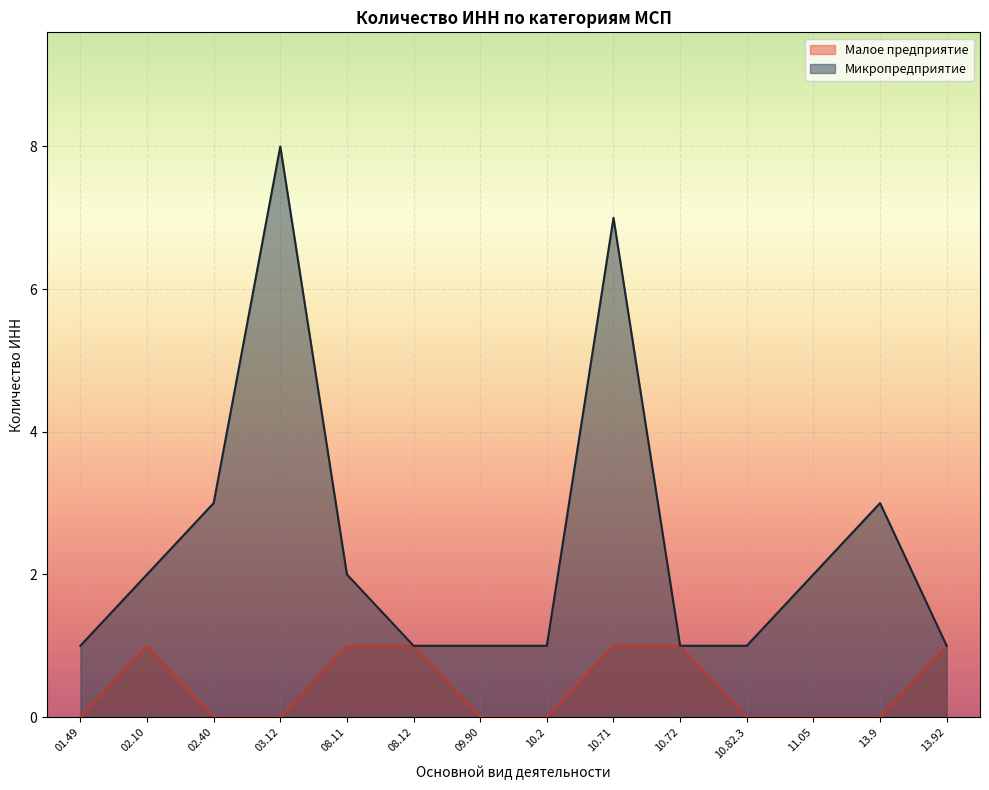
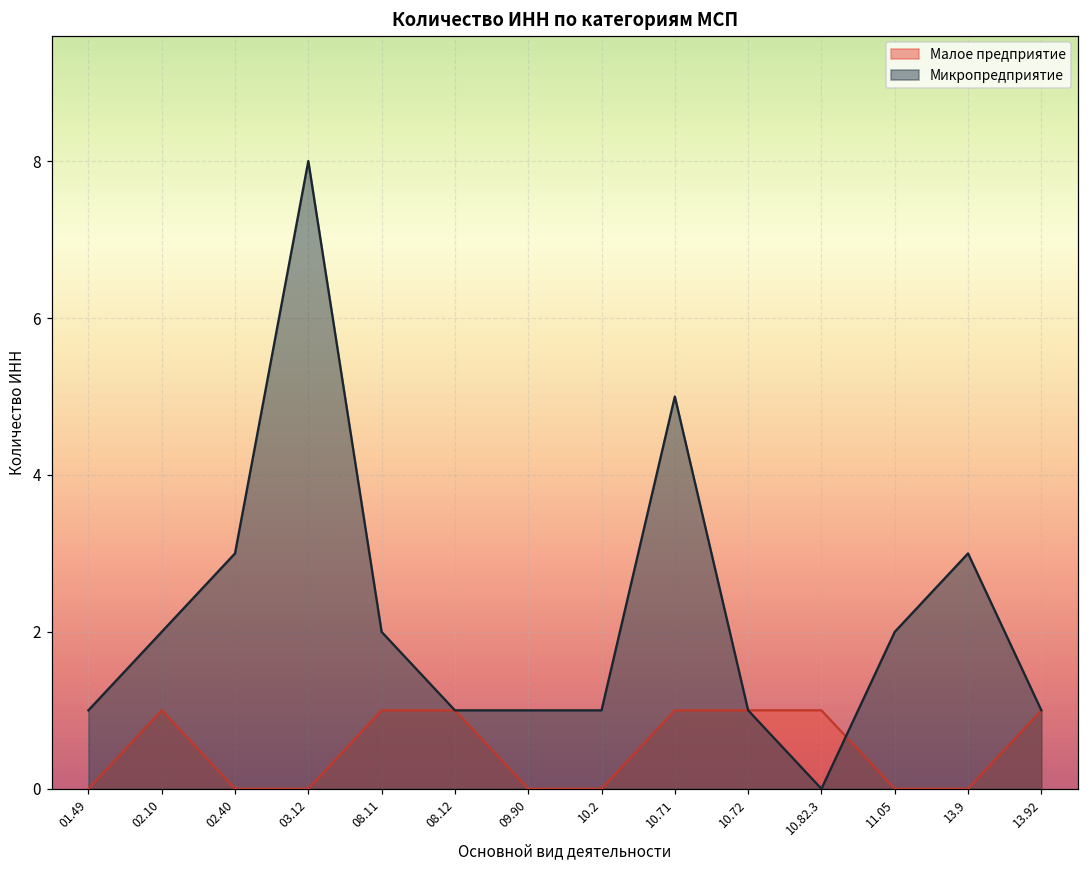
  {
    "Малое предприятие": {
      "01.49": 0,
      "02.10": 1,
      "02.40": 0,
      "03.12": 0,
      "08.11": 1,
      "09.90": 0,
      "10.2": 0,
      "10.71": 1,
-     "10.82.3": 0,
+     "10.82.3": 1,
      "11.05": 0,
      "13.9": 0
    },
    "Микропредприятие": {
      "01.49": 1,
      "02.10": 2,
      "02.40": 3,
      "03.12": 8,
      "08.11": 2,
      "09.90": 1,
      "10.2": 1,
-     "10.71": 7,
-     "10.82.3": 1,
+     "10.71": 5,
+     "10.82.3": 0,
      "11.05": 2,
      "13.9": 3
    }
  }
